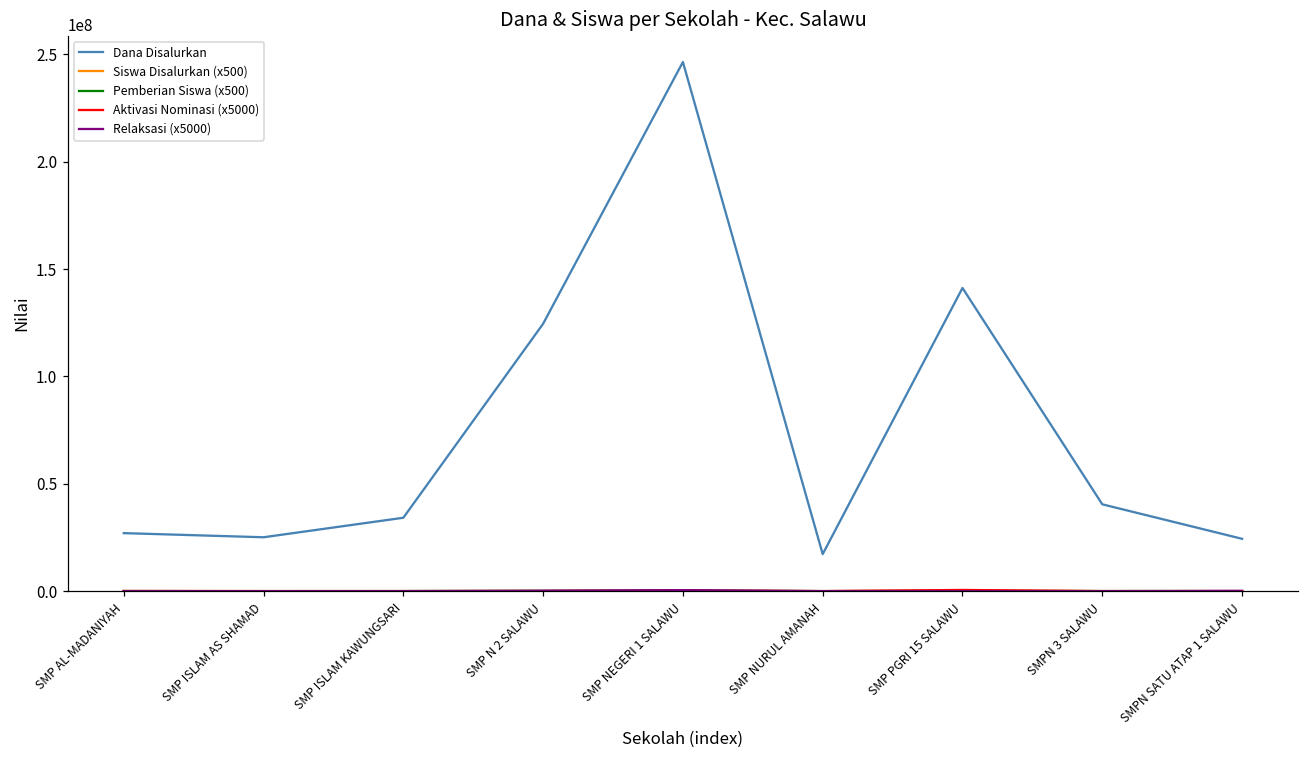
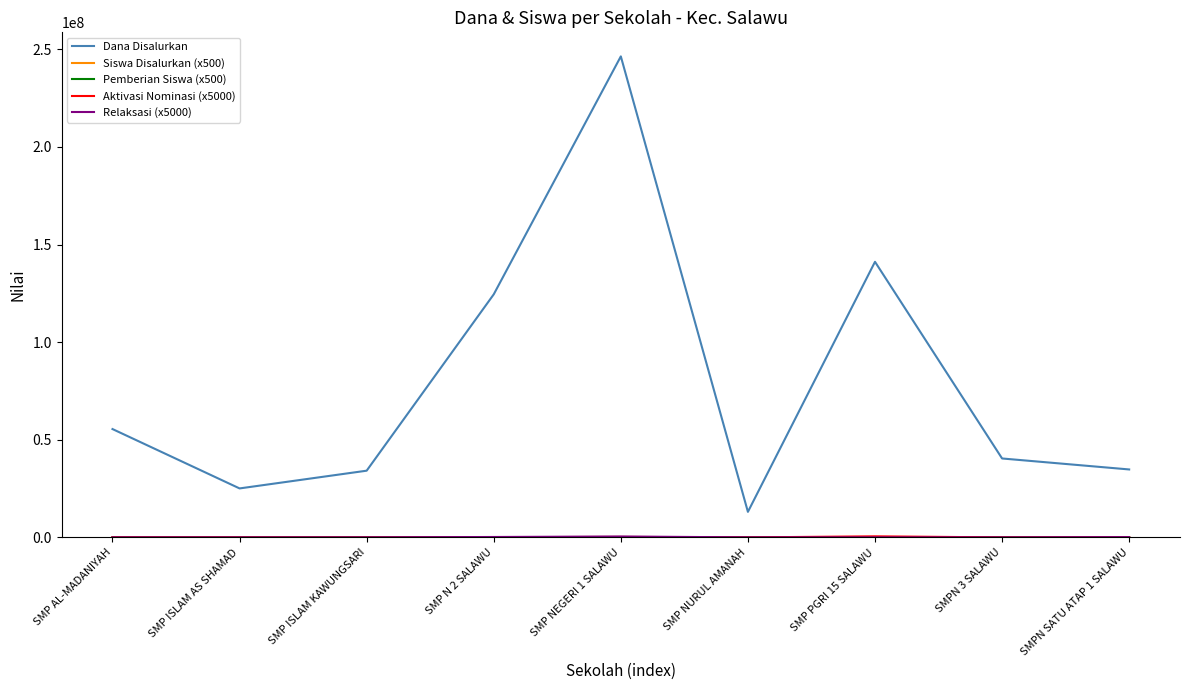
  {
    "Dana Disalurkan": {
-     "SMP AL-MADANIYAH": 27000000,
+     "SMP AL-MADANIYAH": 56000000,
      "SMP ISLAM AS SHAMAD": 25000000,
      "SMP ISLAM KAWUNGSARI": 34000000,
      "SMP N 2 SALAWU": 125000000,
      "SMP NEGERI 1 SALAWU": 246000000,
-     "SMP NURUL AMANAH": 17000000,
+     "SMP NURUL AMANAH": 13000000,
      "SMP PGRI 15 SALAWU": 141000000,
      "SMPN 3 SALAWU": 40000000,
-     "SMPN SATU ATAP 1 SALAWU": 24000000
+     "SMPN SATU ATAP 1 SALAWU": 35000000
    }
  }
